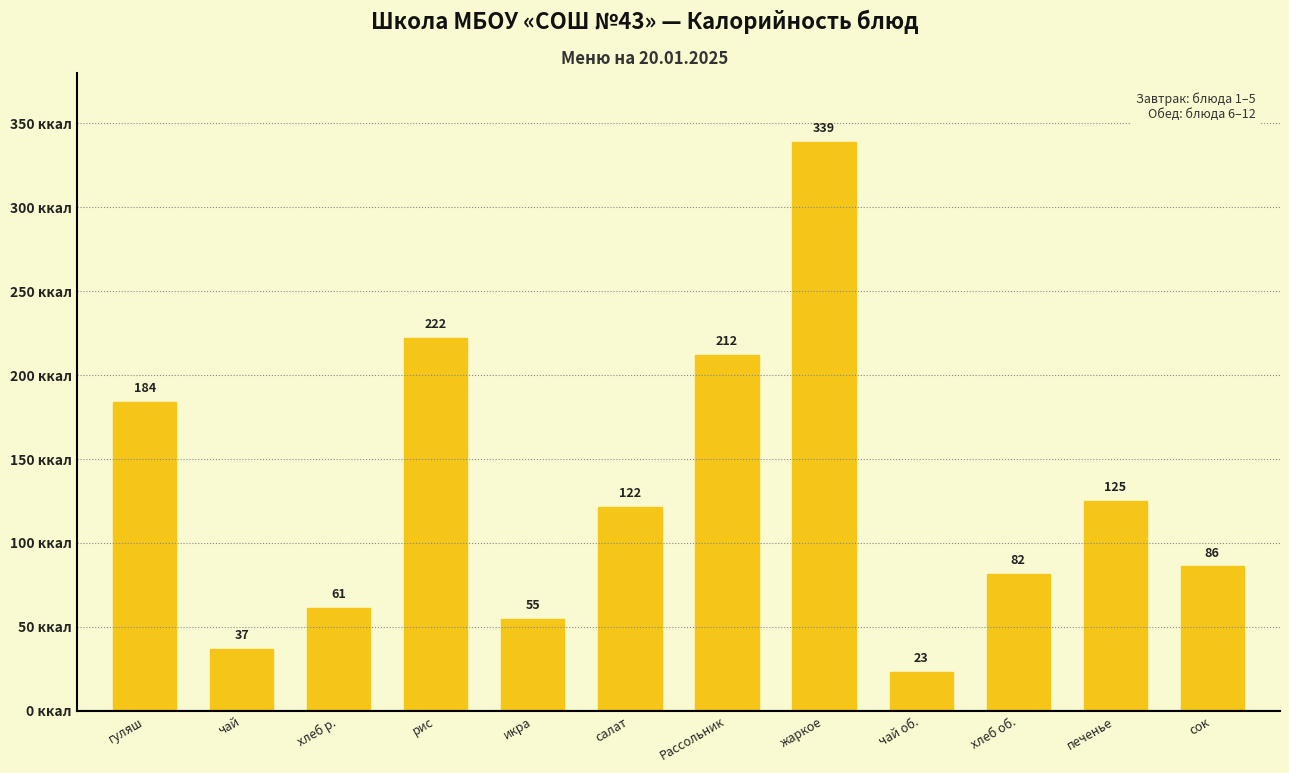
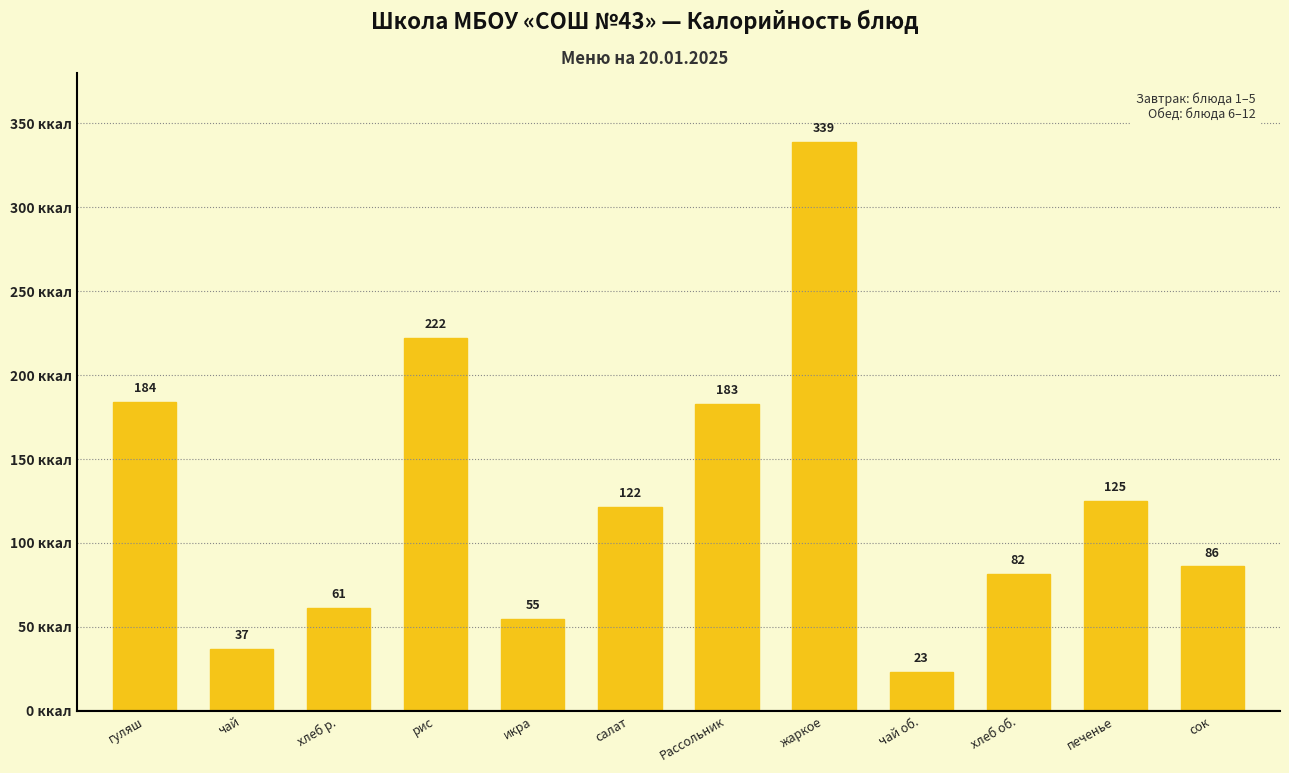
  {
    "гуляш": 184,
    "чай": 37,
    "хлеб р.": 61,
    "рис": 222,
    "икра": 55,
    "салат": 122,
-   "Рассольник": 212,
+   "Рассольник": 183,
    "жаркое": 339,
    "чай об.": 23,
    "хлеб об.": 82,
    "печенье": 125,
    "сок": 86
  }
